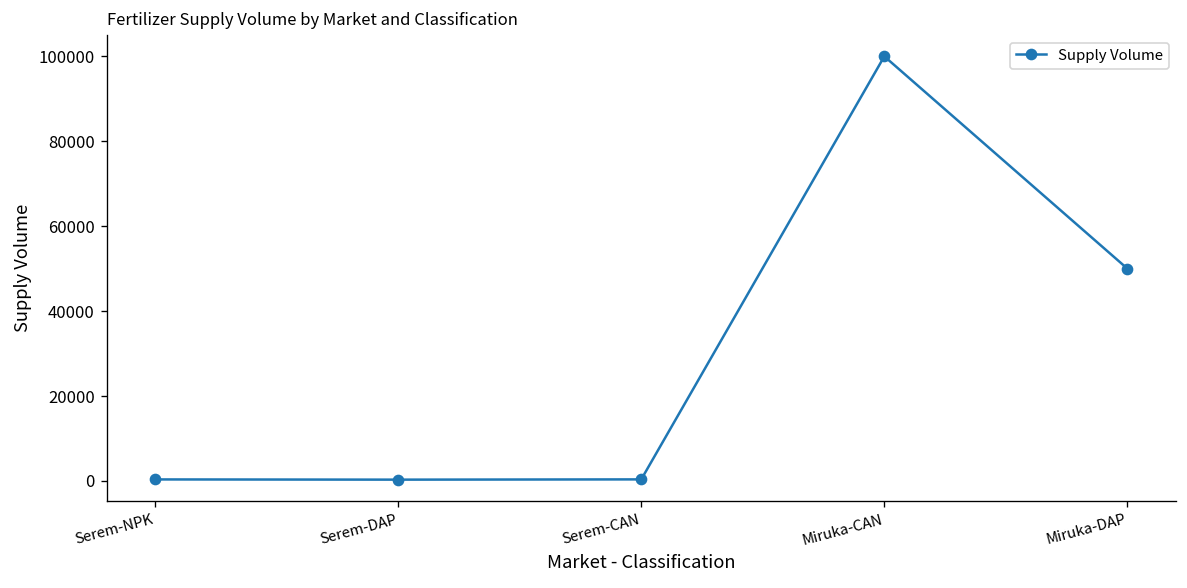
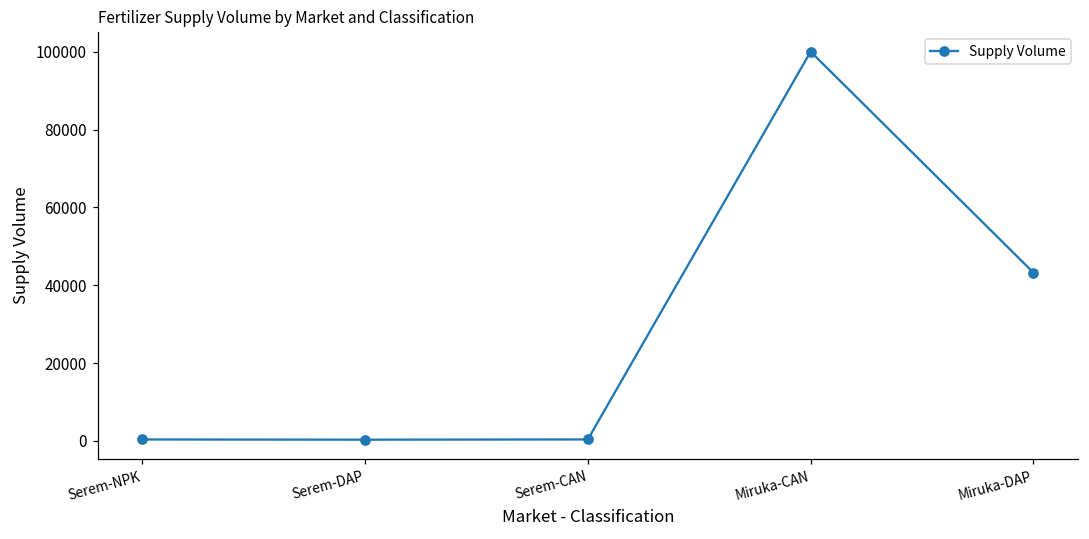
  {
    "Serem-NPK": 0,
    "Serem-DAP": 0,
    "Serem-CAN": 0,
    "Miruka-CAN": 100000,
-   "Miruka-DAP": 50000
+   "Miruka-DAP": 43000
  }
